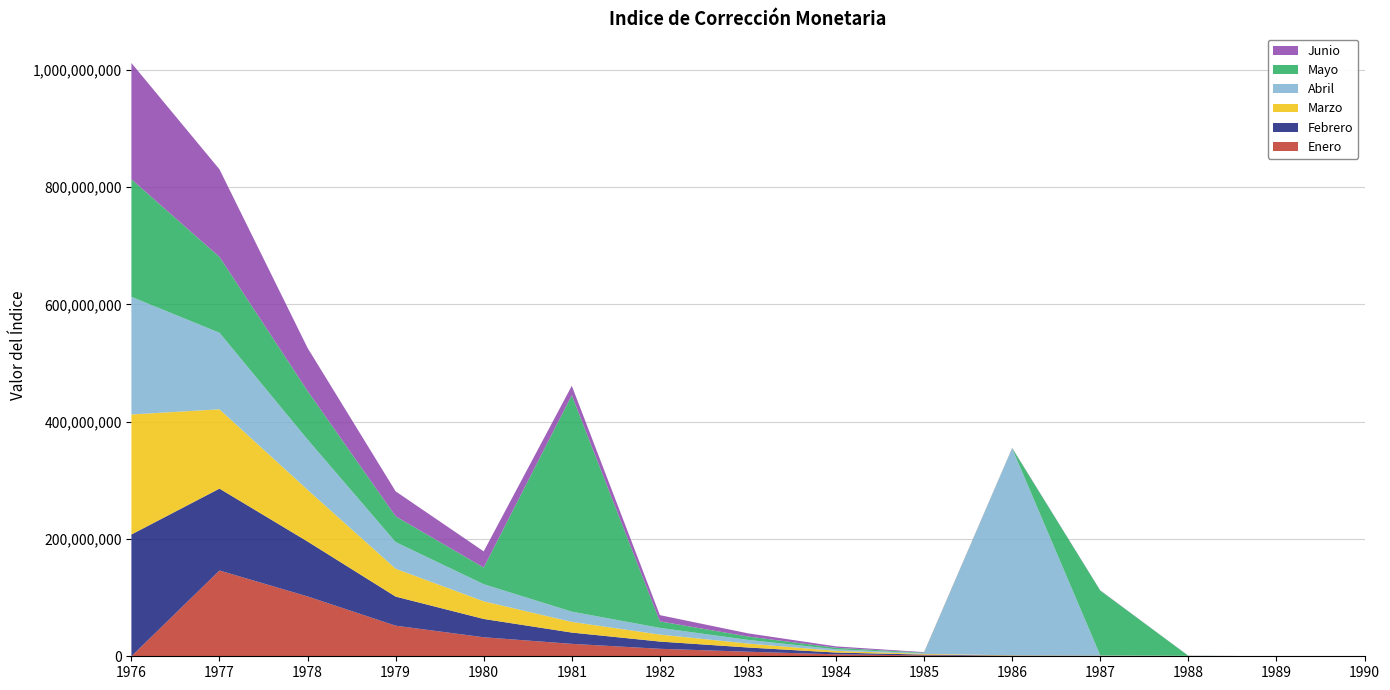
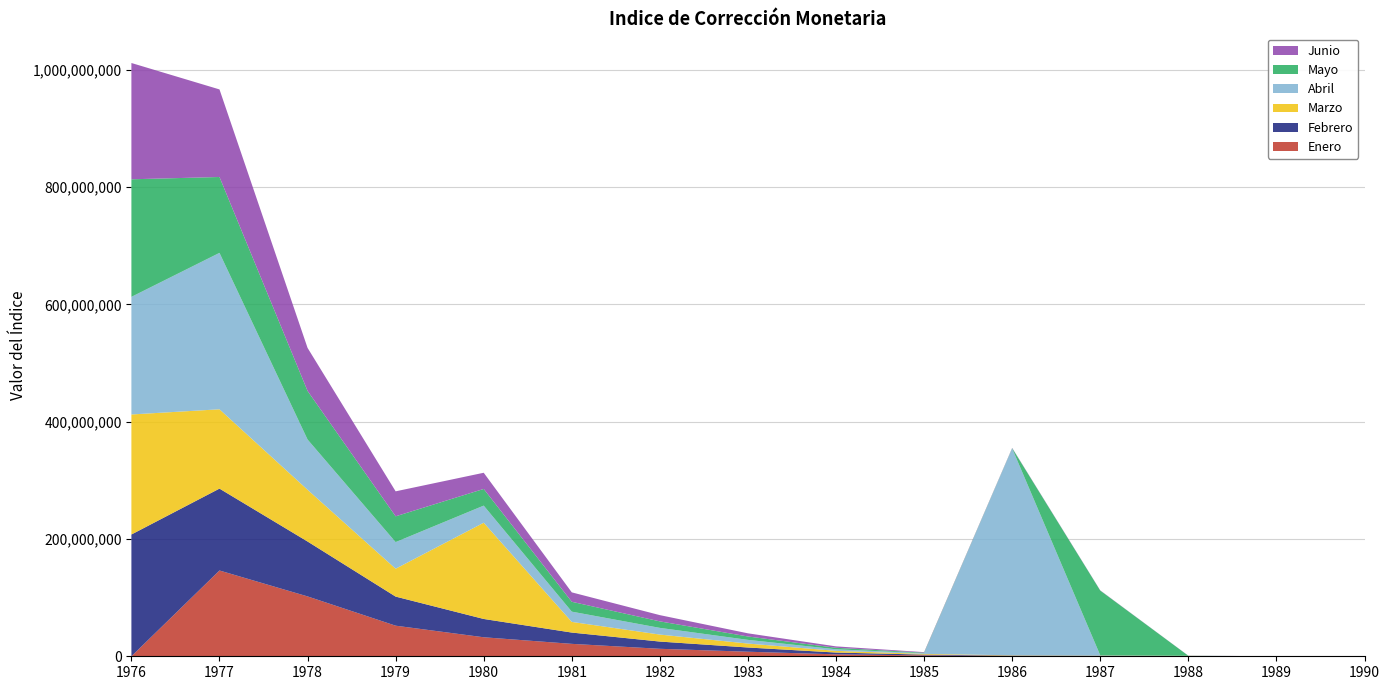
  {
    "Enero": {
      "1976": "0",
      "1977": "150,000,000",
      "1978": "100,000,000",
      "1979": "50,000,000",
      "1980": "30,000,000",
      "1981": "20,000,000",
      "1982": "10,000,000",
      "1983": "10,000,000"
    },
    "Febrero": {
      "1976": "210,000,000",
      "1977": "140,000,000",
      "1978": "90,000,000",
      "1979": "50,000,000",
      "1980": "30,000,000",
      "1981": "20,000,000",
      "1982": "10,000,000",
      "1983": "10,000,000"
    },
    "Marzo": {
      "1976": "200,000,000",
      "1977": "140,000,000",
      "1978": "90,000,000",
      "1979": "50,000,000",
-     "1980": "30,000,000",
+     "1980": "160,000,000",
      "1981": "20,000,000",
      "1982": "10,000,000",
      "1983": "10,000,000"
    },
    "Abril": {
      "1976": "200,000,000",
-     "1977": "130,000,000",
+     "1977": "270,000,000",
      "1978": "90,000,000",
      "1979": "50,000,000",
      "1980": "30,000,000",
      "1981": "20,000,000",
      "1982": "10,000,000",
      "1983": "10,000,000"
    },
    "Mayo": {
      "1976": "200,000,000",
      "1977": "130,000,000",
      "1978": "80,000,000",
      "1979": "40,000,000",
      "1980": "30,000,000",
-     "1981": "370,000,000",
+     "1981": "20,000,000",
      "1982": "10,000,000",
      "1983": "10,000,000"
    },
    "Junio": {
      "1976": "200,000,000",
      "1977": "150,000,000",
      "1978": "70,000,000",
      "1979": "40,000,000",
      "1980": "30,000,000",
      "1981": "20,000,000",
      "1982": "10,000,000",
      "1983": "10,000,000"
    }
  }
